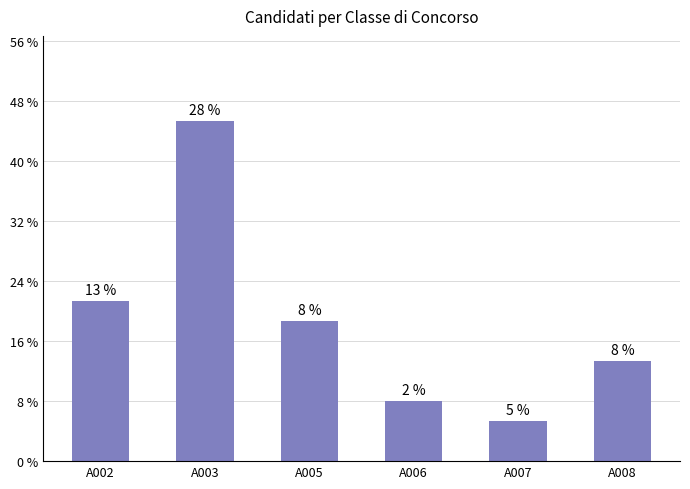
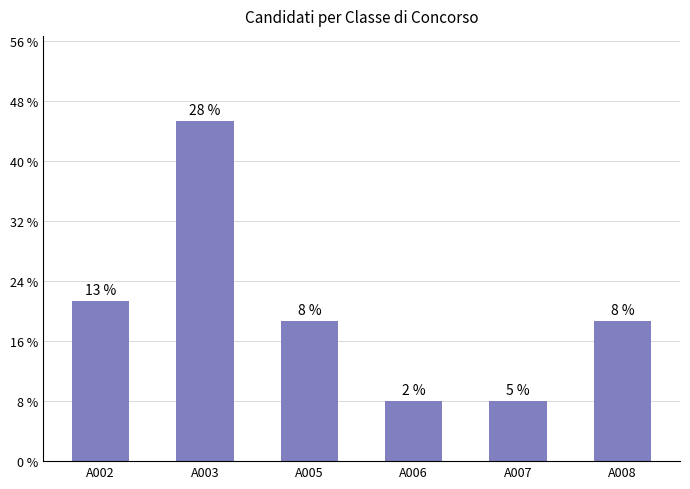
  {
-   "A007": "5 %",
-   "A008": "13 %"
+   "A007": "8 %",
+   "A008": "19 %"
  }
